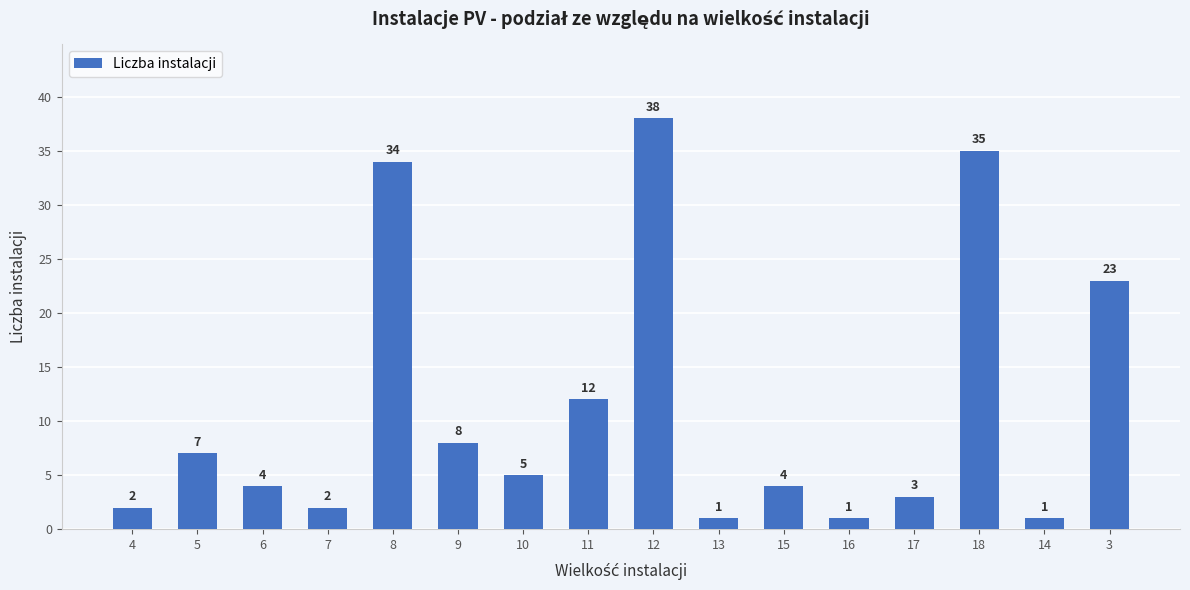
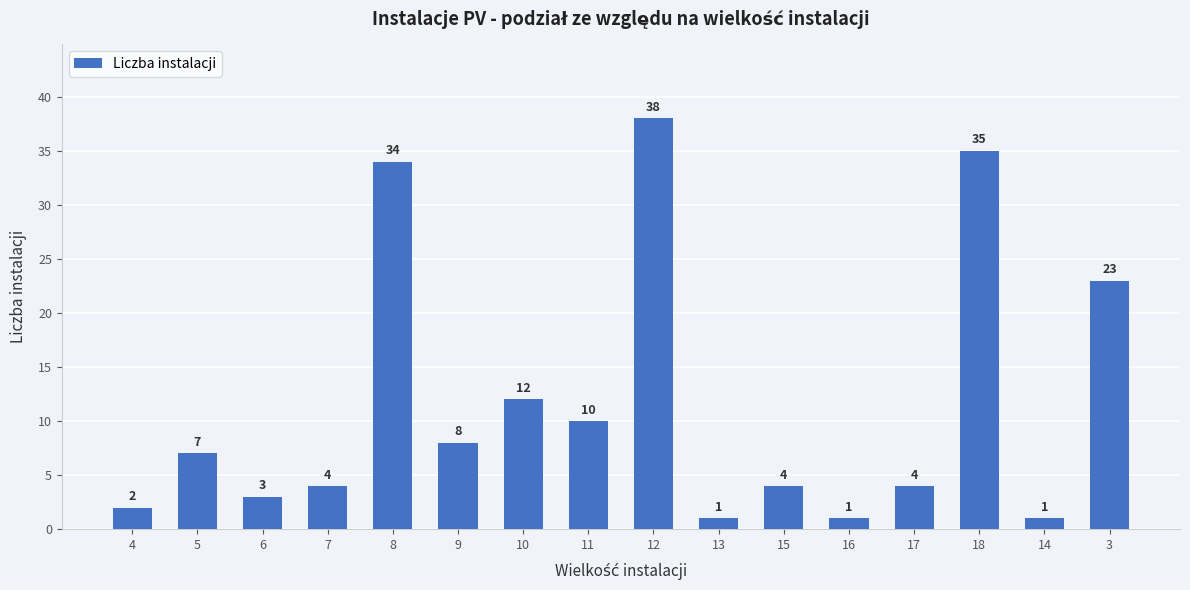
  {
    "4": 2,
    "5": 7,
-   "6": 4,
-   "7": 2,
+   "6": 3,
+   "7": 4,
    "8": 34,
    "9": 8,
-   "10": 5,
-   "11": 12,
+   "10": 12,
+   "11": 10,
    "12": 38,
    "13": 1,
    "15": 4,
    "16": 1,
-   "17": 3,
+   "17": 4,
    "18": 35,
    "14": 1,
    "3": 23
  }
